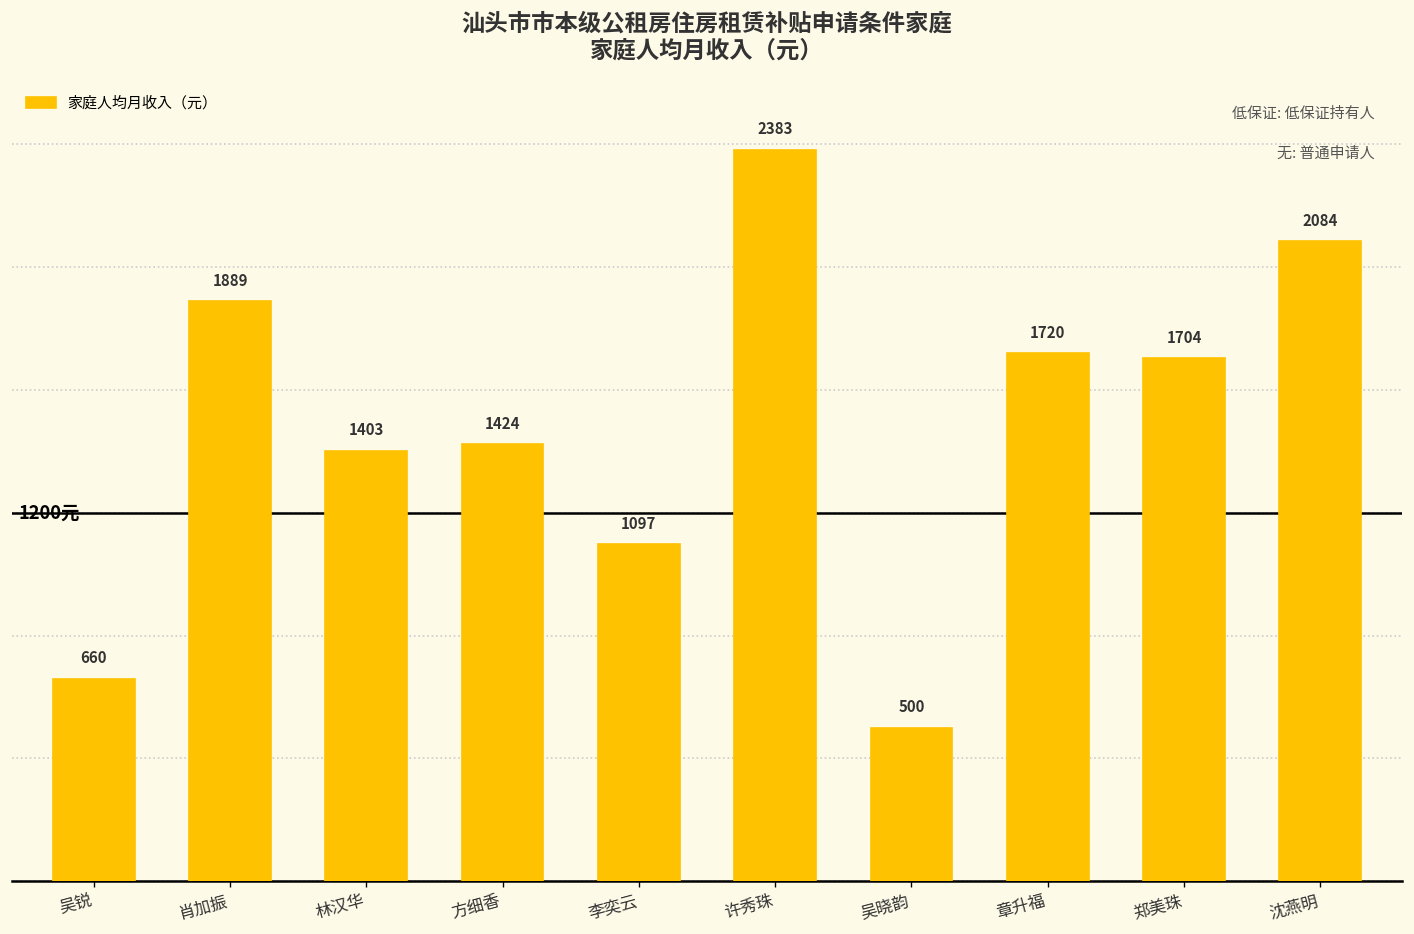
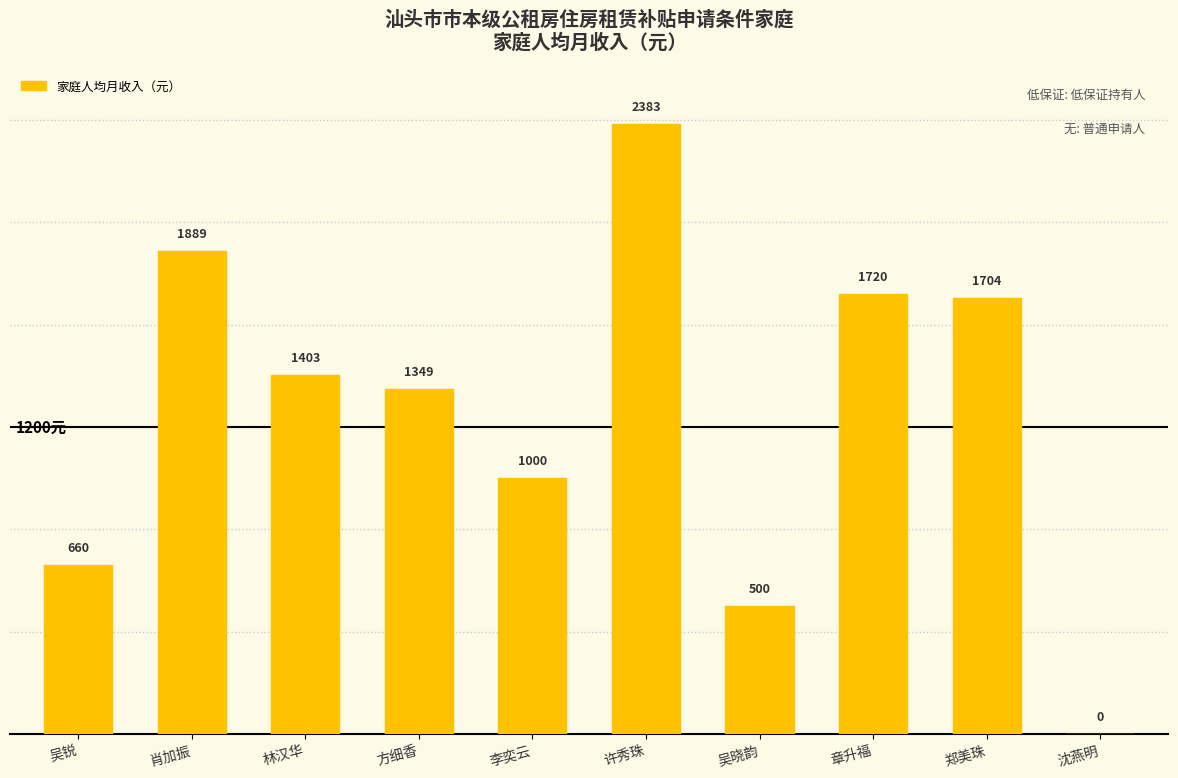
  {
    "吴锐": 660,
    "肖加振": 1889,
    "林汉华": 1403,
-   "方细香": 1424,
-   "李奕云": 1097,
+   "方细香": 1349,
+   "李奕云": 1000,
    "许秀珠": 2383,
    "吴晓韵": 500,
    "章升福": 1720,
    "郑美珠": 1704,
-   "沈燕明": 2084
+   "沈燕明": 0
  }
